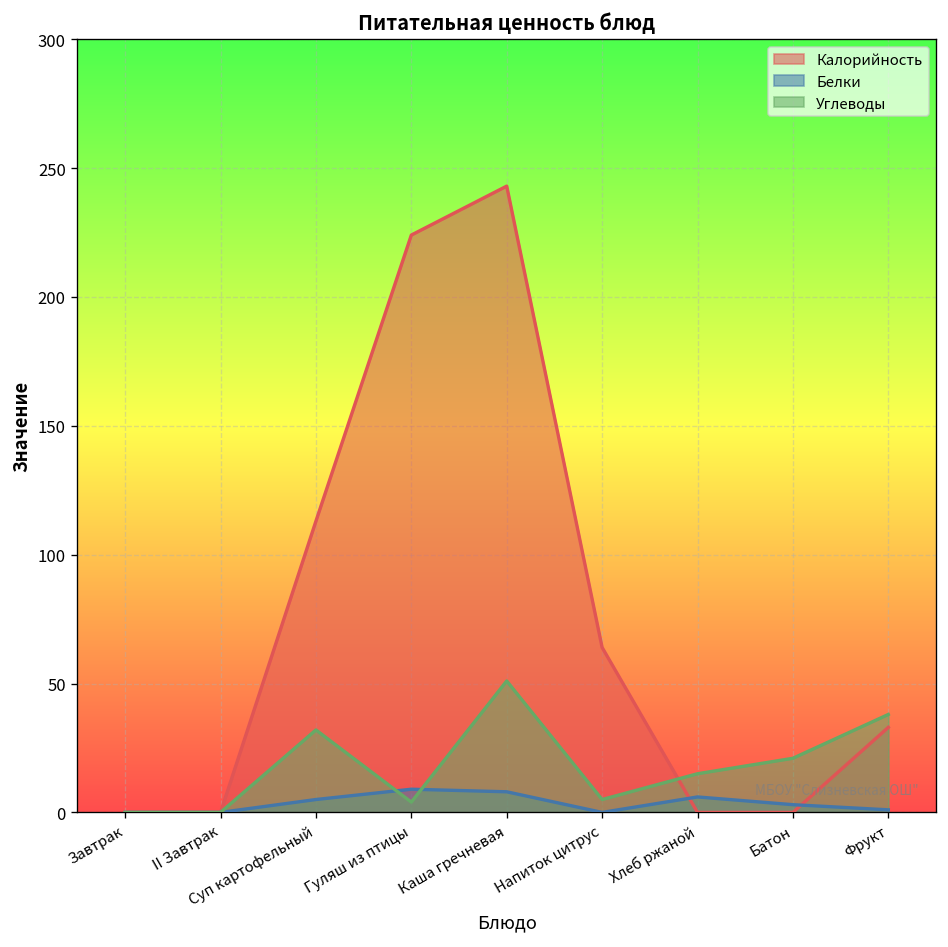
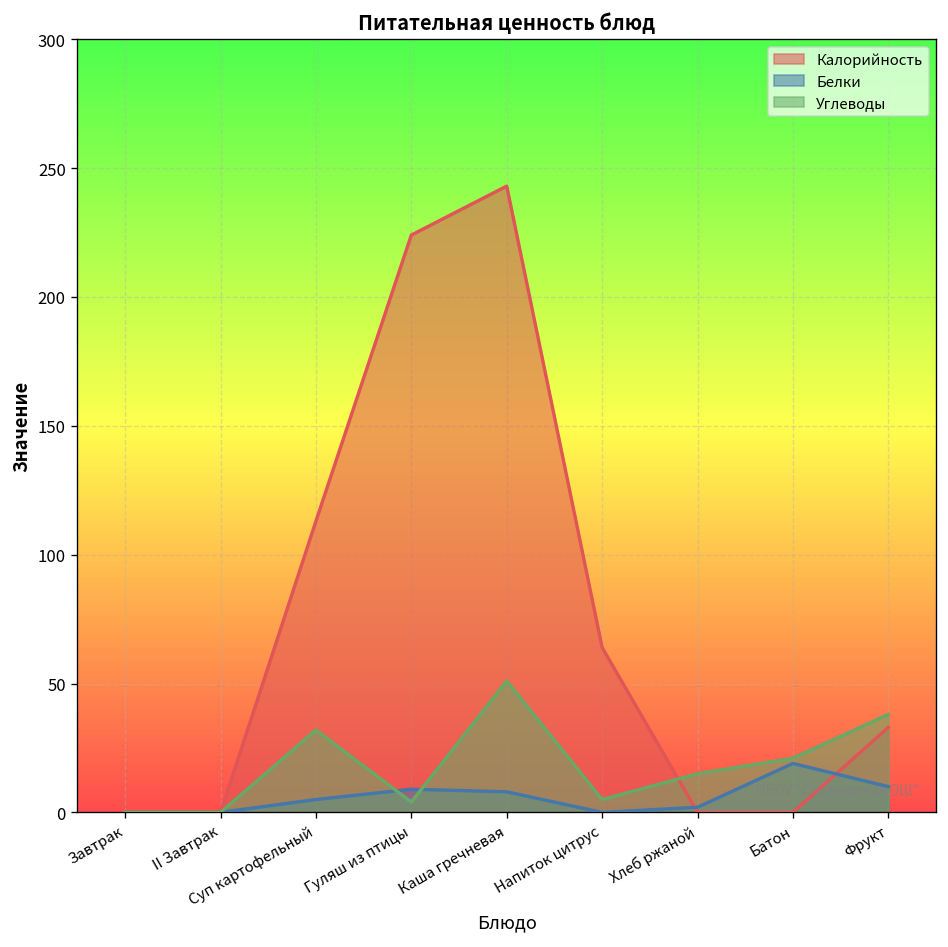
  {
    "Калорийность": {
      "Суп картофельный": 113,
      "Гуляш из птицы": 224,
      "Каша гречневая": 243,
      "Напиток цитрус": 64,
      "Хлеб ржаной": 0,
      "Батон": 0,
      "Фрукт": 33
    },
    "Белки": {
      "Суп картофельный": 5,
      "Гуляш из птицы": 9,
      "Каша гречневая": 8,
      "Напиток цитрус": 0,
-     "Хлеб ржаной": 6,
-     "Батон": 3,
-     "Фрукт": 1
+     "Хлеб ржаной": 2,
+     "Батон": 19,
+     "Фрукт": 10
    },
    "Углеводы": {
      "Суп картофельный": 32,
      "Гуляш из птицы": 4,
      "Каша гречневая": 51,
      "Напиток цитрус": 5,
      "Хлеб ржаной": 15,
      "Батон": 21,
      "Фрукт": 38
    }
  }
